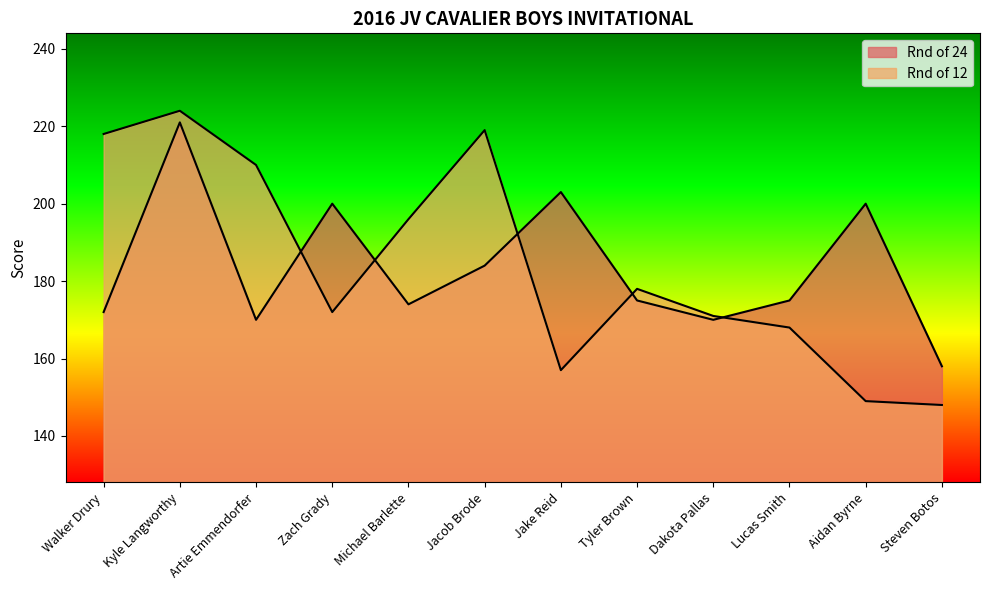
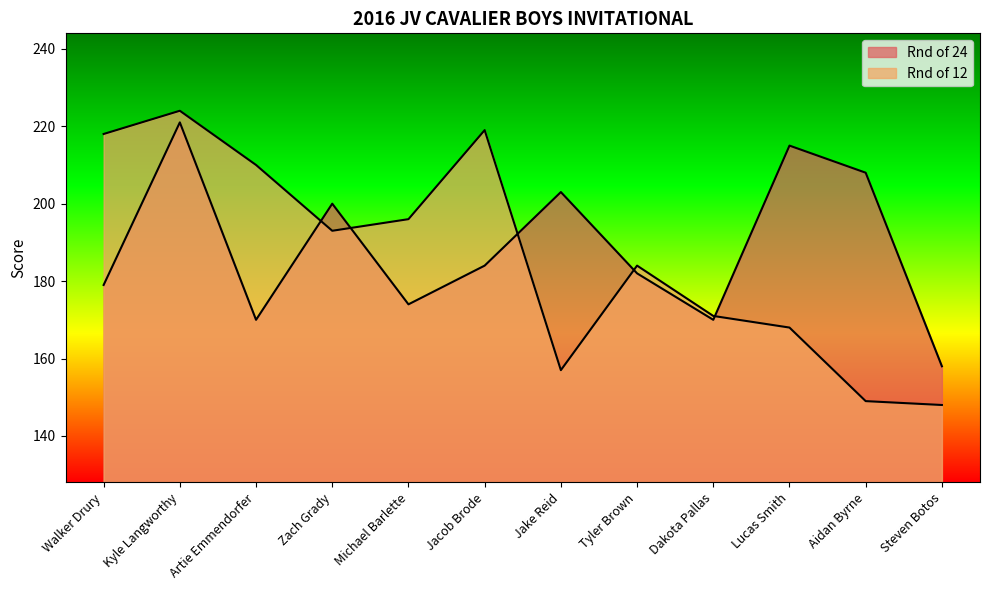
  {
    "Rnd of 24": {
-     "Walker Drury": 172,
+     "Walker Drury": 179,
      "Kyle Langworthy": 221,
      "Artie Emmendorfer": 170,
      "Zach Grady": 200,
      "Michael Barlette": 174,
      "Jacob Brode": 184,
      "Jake Reid": 203,
-     "Tyler Brown": 175,
+     "Tyler Brown": 182,
      "Dakota Pallas": 170,
-     "Lucas Smith": 175,
-     "Aidan Byrne": 200,
+     "Lucas Smith": 215,
+     "Aidan Byrne": 208,
      "Steven Botos": 158
    },
    "Rnd of 12": {
      "Walker Drury": 218,
      "Kyle Langworthy": 224,
      "Artie Emmendorfer": 210,
-     "Zach Grady": 172,
+     "Zach Grady": 193,
      "Michael Barlette": 196,
      "Jacob Brode": 219,
      "Jake Reid": 157,
-     "Tyler Brown": 178,
+     "Tyler Brown": 184,
      "Dakota Pallas": 171,
      "Lucas Smith": 168,
      "Aidan Byrne": 149,
      "Steven Botos": 148
    }
  }
